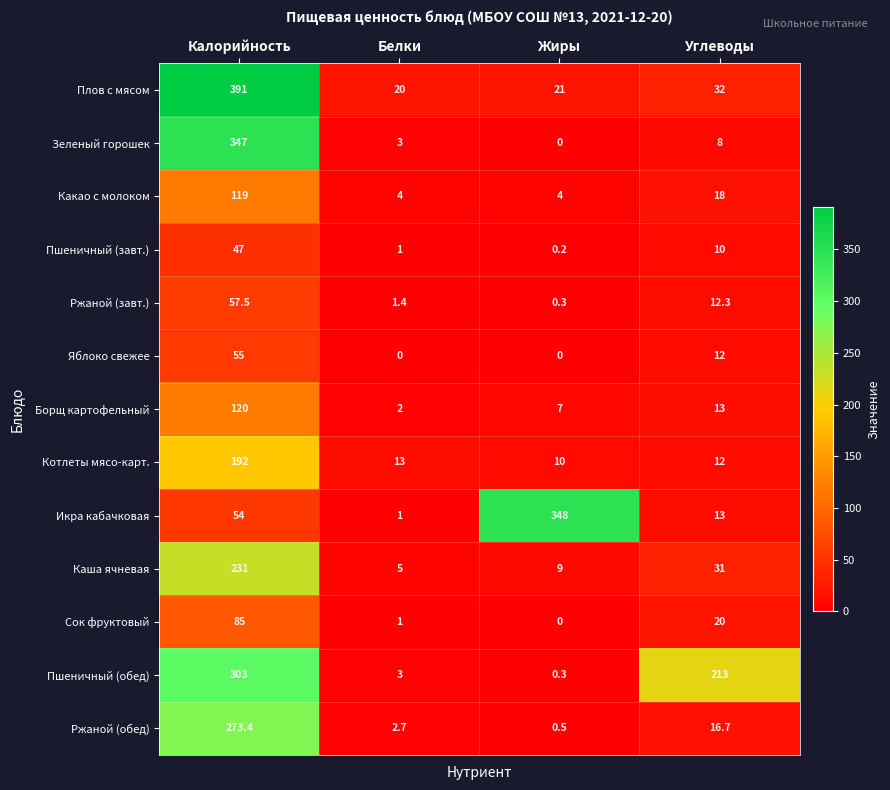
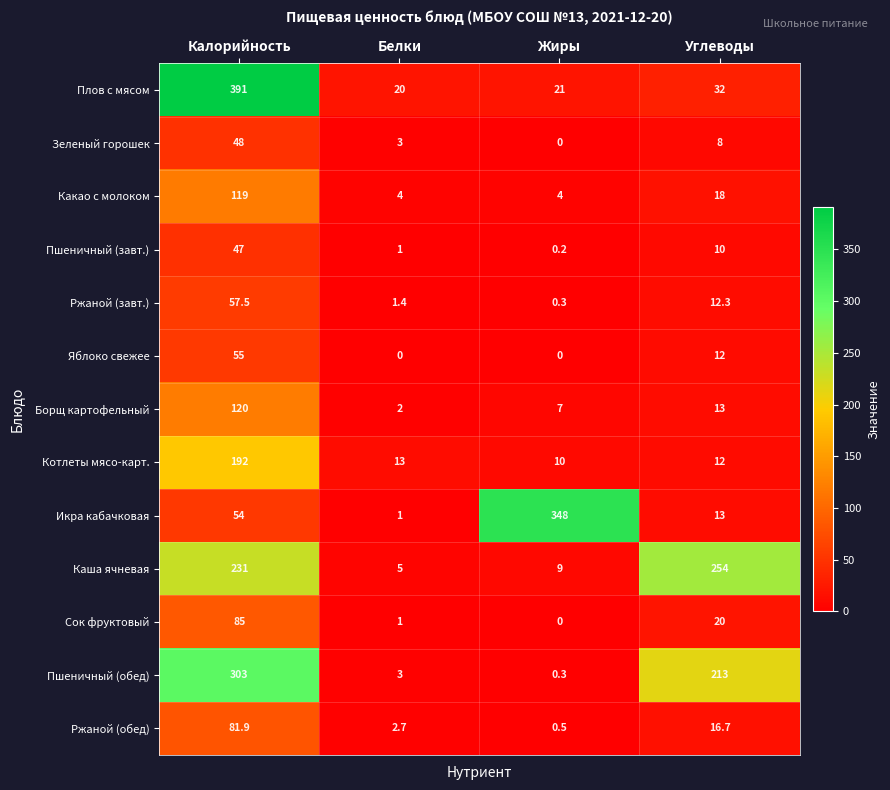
  {
    "Плов с мясом": {
      "Калорийность": 391,
      "Белки": 20,
      "Жиры": 21,
      "Углеводы": 32
    },
    "Зеленый горошек": {
-     "Калорийность": 347,
+     "Калорийность": 48,
      "Белки": 3,
      "Жиры": 0,
      "Углеводы": 8
    },
    "Какао с молоком": {
      "Калорийность": 119,
      "Белки": 4,
      "Жиры": 4,
      "Углеводы": 18
    },
    "Пшеничный (завт.)": {
      "Калорийность": 47,
      "Белки": 1,
      "Жиры": 0.2,
      "Углеводы": 10
    },
    "Ржаной (завт.)": {
      "Калорийность": 57.5,
      "Белки": 1.4,
      "Жиры": 0.3,
      "Углеводы": 12.3
    },
    "Яблоко свежее": {
      "Калорийность": 55,
      "Белки": 0,
      "Жиры": 0,
      "Углеводы": 12
    },
    "Борщ картофельный": {
      "Калорийность": 120,
      "Белки": 2,
      "Жиры": 7,
      "Углеводы": 13
    },
    "Котлеты мясо-карт.": {
      "Калорийность": 192,
      "Белки": 13,
      "Жиры": 10,
      "Углеводы": 12
    },
    "Икра кабачковая": {
      "Калорийность": 54,
      "Белки": 1,
      "Жиры": 348,
      "Углеводы": 13
    },
    "Каша ячневая": {
      "Калорийность": 231,
      "Белки": 5,
      "Жиры": 9,
-     "Углеводы": 31
+     "Углеводы": 254
    },
    "Сок фруктовый": {
      "Калорийность": 85,
      "Белки": 1,
      "Жиры": 0,
      "Углеводы": 20
    },
    "Пшеничный (обед)": {
      "Калорийность": 303,
      "Белки": 3,
      "Жиры": 0.3,
      "Углеводы": 213
    },
    "Ржаной (обед)": {
-     "Калорийность": 273.4,
+     "Калорийность": 81.9,
      "Белки": 2.7,
      "Жиры": 0.5,
      "Углеводы": 16.7
    }
  }
